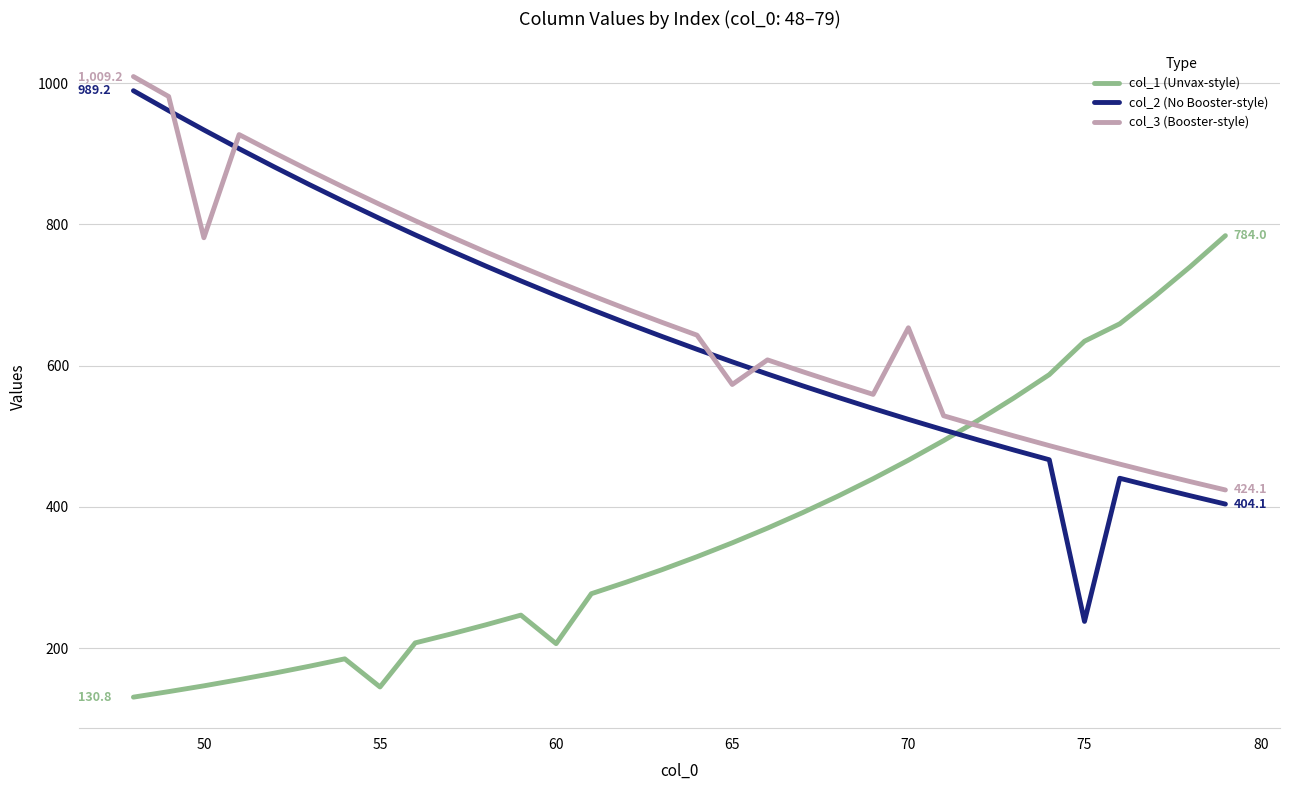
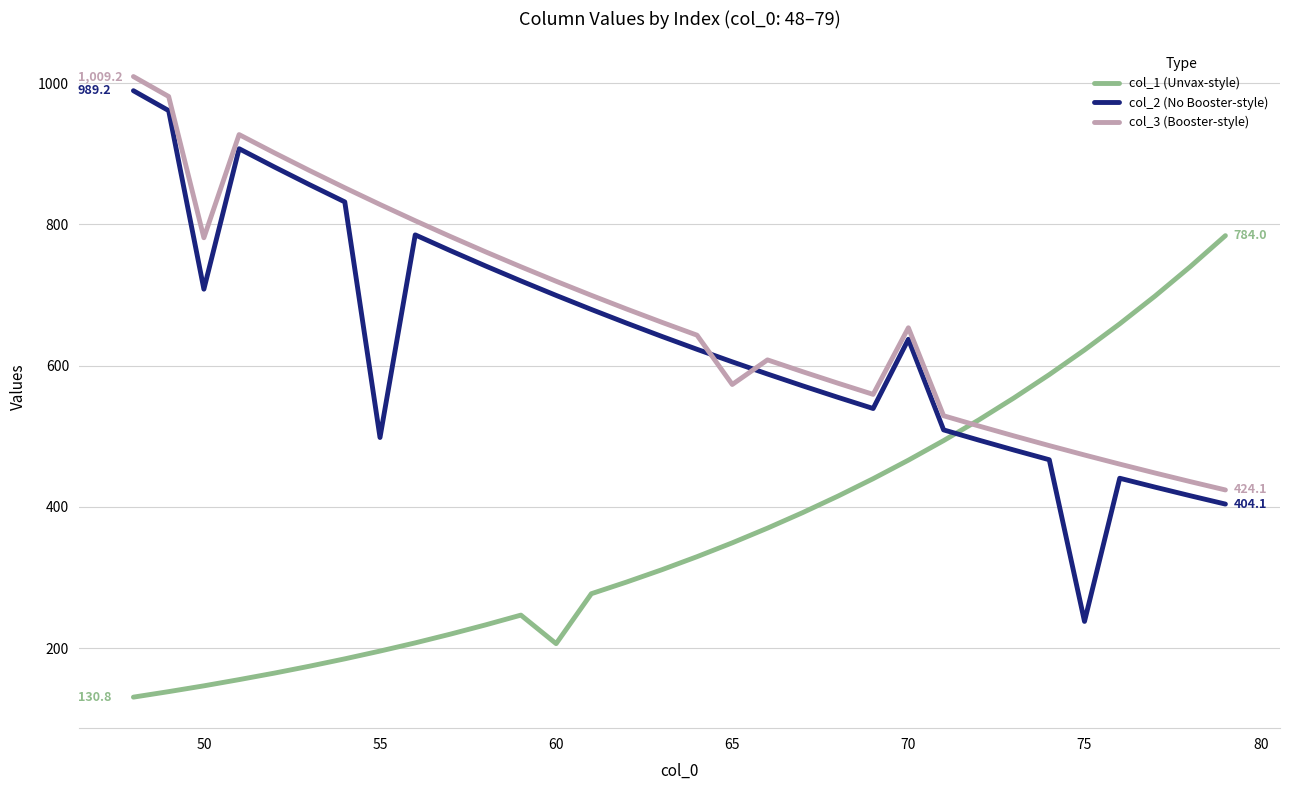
  {
    "col_1 (Unvax-style)": {
      "50": 150,
-     "55": 150,
+     "55": 200,
      "60": 210,
      "65": 350,
      "70": 470,
-     "75": 630
+     "75": 620
    },
    "col_2 (No Booster-style)": {
-     "50": 930,
-     "55": 810,
+     "50": 710,
+     "55": 500,
      "60": 700,
      "65": 610,
-     "70": 520,
+     "70": 640,
      "75": 240
    },
    "col_3 (Booster-style)": {
      "50": 780,
      "55": 830,
      "60": 720,
      "65": 570,
      "70": 650,
      "75": 470
    }
  }
